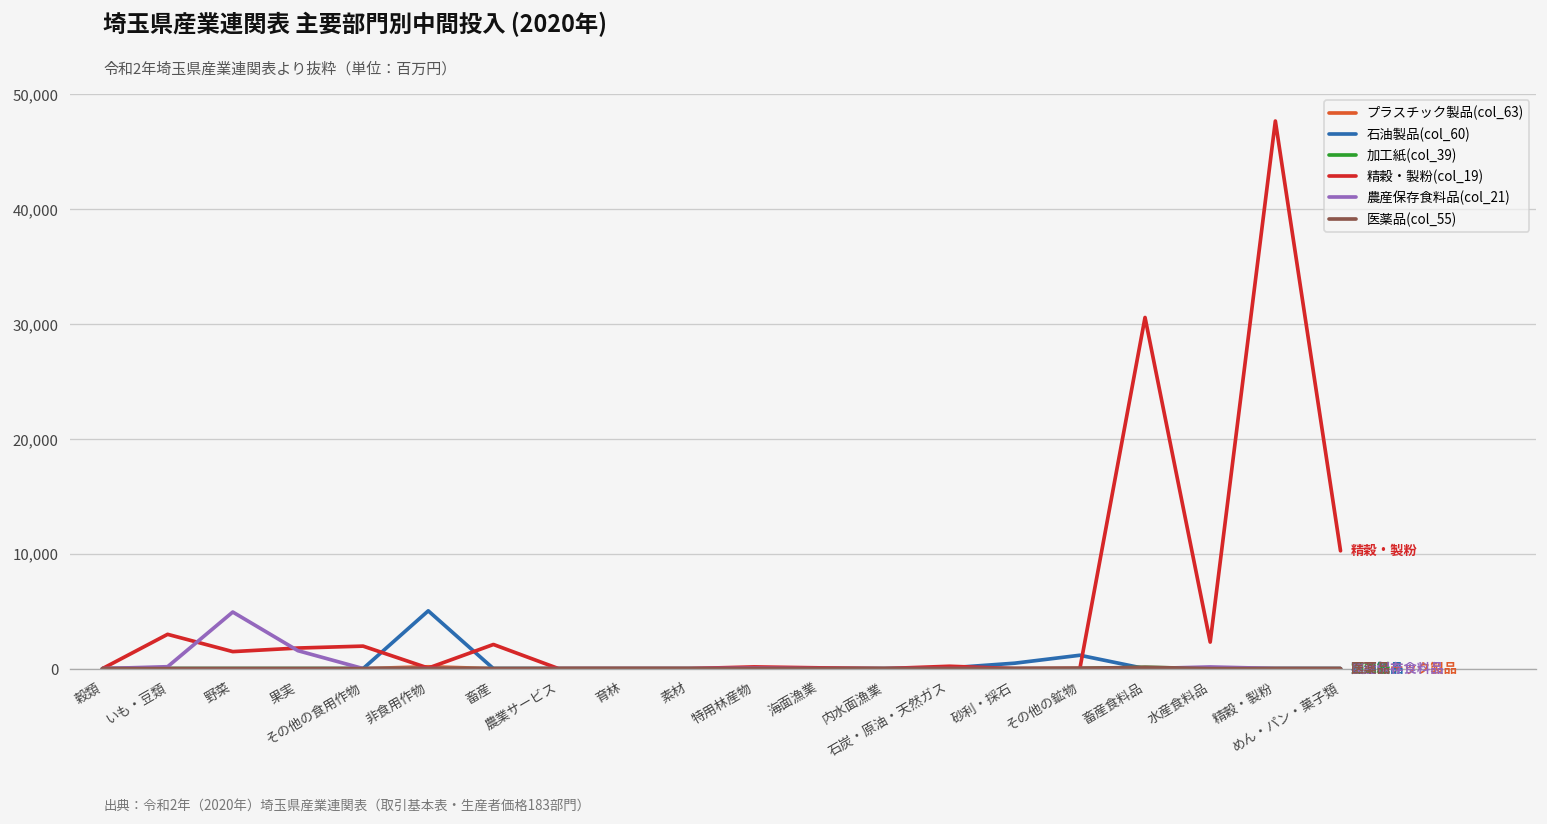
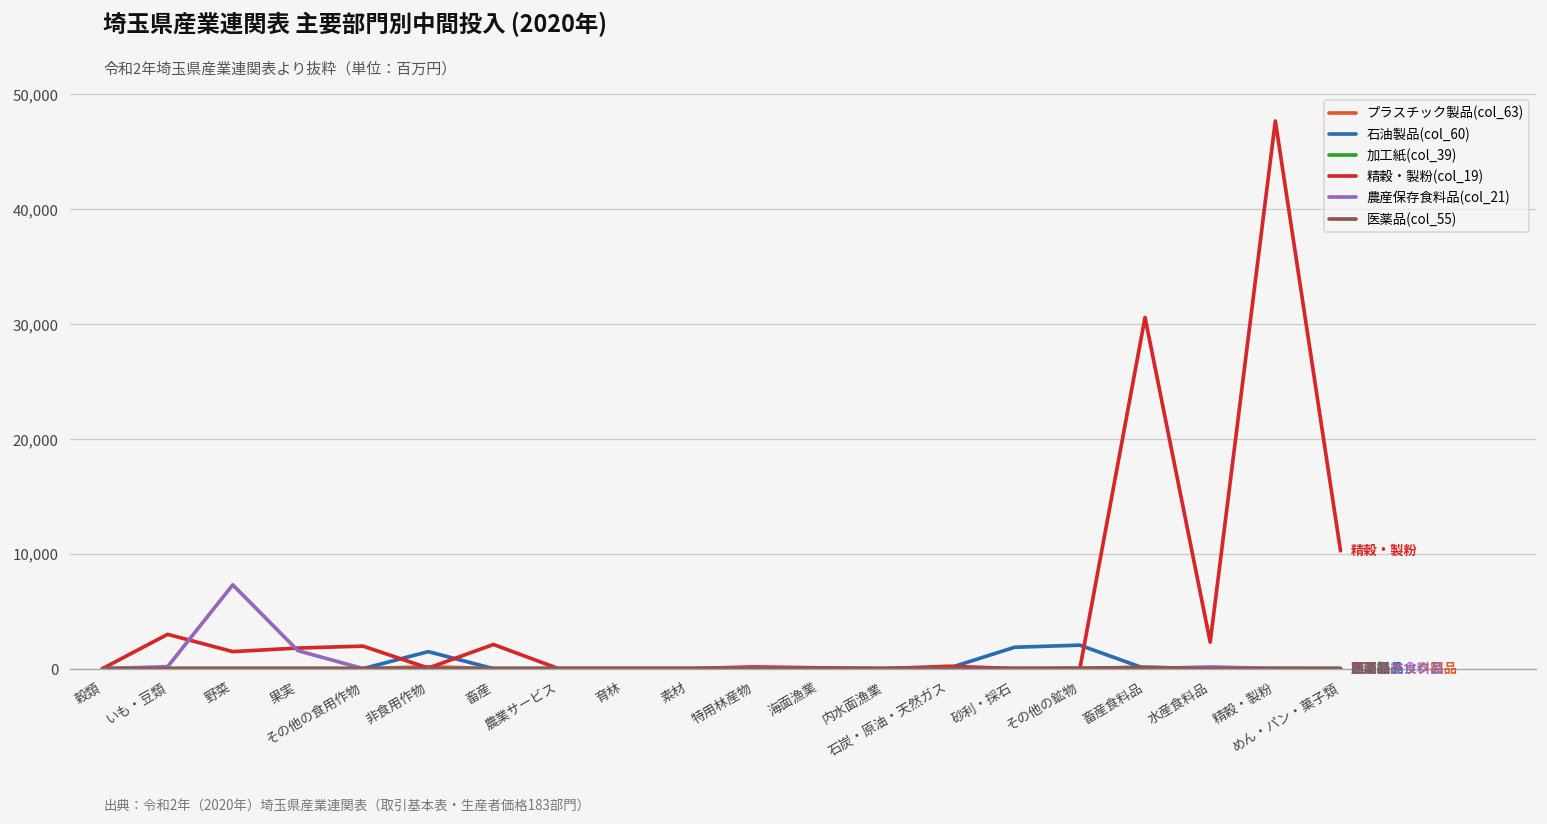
  {
    "石油製品(col_60)": {
-     "非食用作物": "5,000",
-     "砂利・採石": "0",
-     "その他の鉱物": "1,000"
+     "非食用作物": "1,000",
+     "砂利・採石": "2,000",
+     "その他の鉱物": "2,000"
    },
    "農産保存食料品(col_21)": {
-     "野菜": "5,000"
+     "野菜": "7,000"
    }
  }
